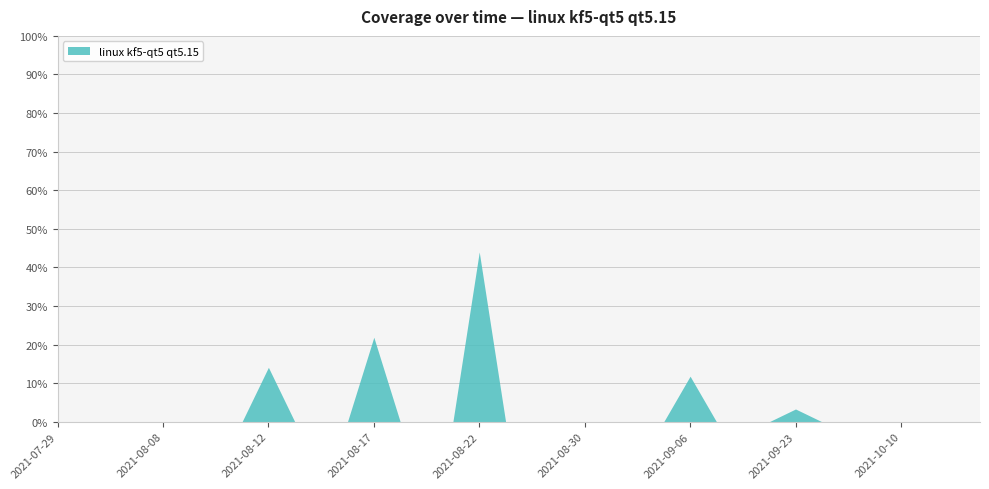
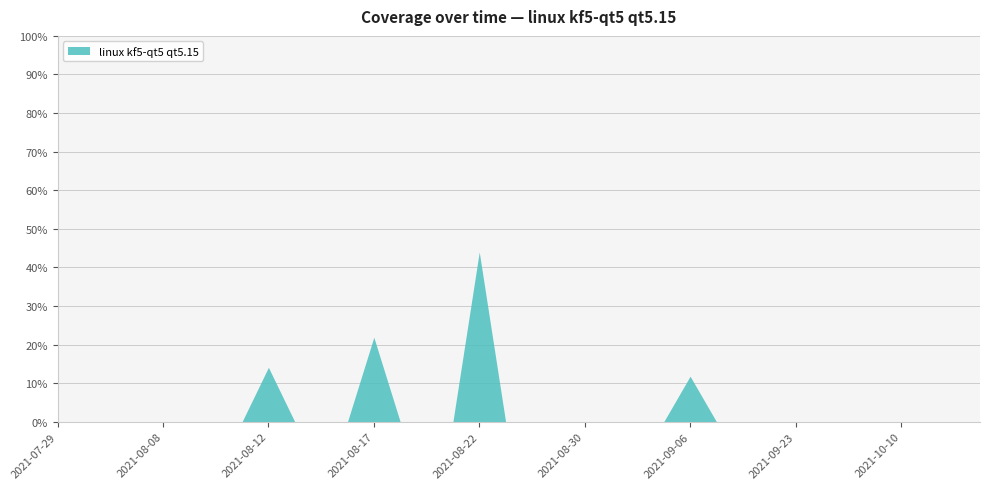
  {
    "2021-07-29": "0%",
    "2021-08-08": "0%",
    "2021-08-12": "14%",
    "2021-08-17": "22%",
    "2021-08-22": "44%",
    "2021-08-30": "0%",
    "2021-09-06": "12%",
-   "2021-09-23": "3%",
+   "2021-09-23": "0%",
    "2021-10-10": "0%"
  }
